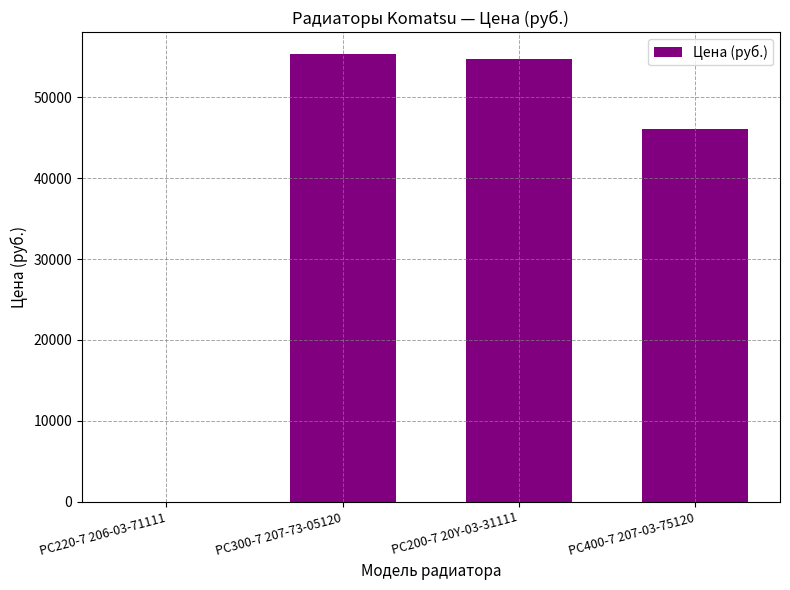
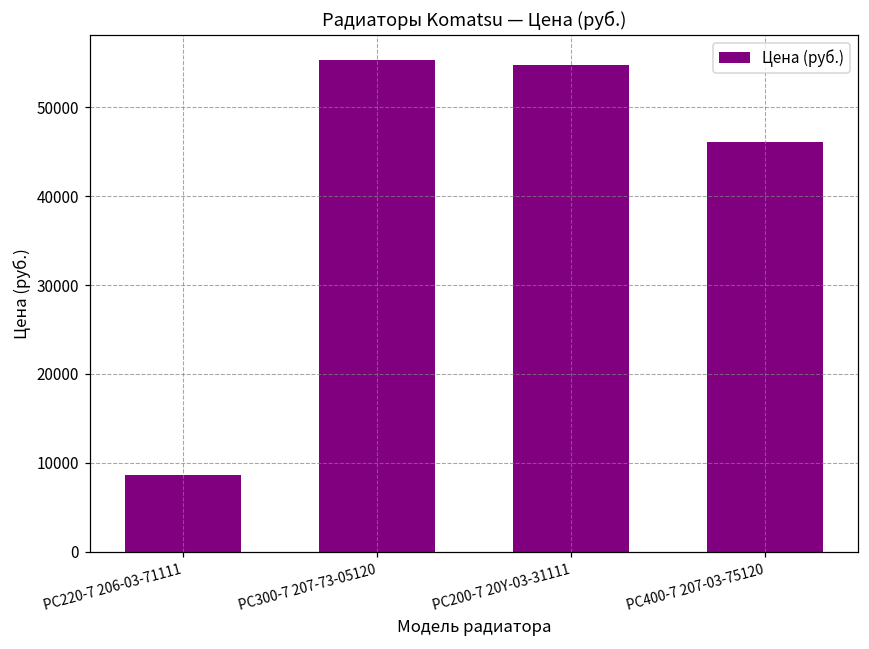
  {
-   "PC220-7 206-03-71111": 0,
+   "PC220-7 206-03-71111": 9000,
    "PC300-7 207-73-05120": 55000,
    "PC200-7 20Y-03-31111": 55000,
    "PC400-7 207-03-75120": 46000
  }
